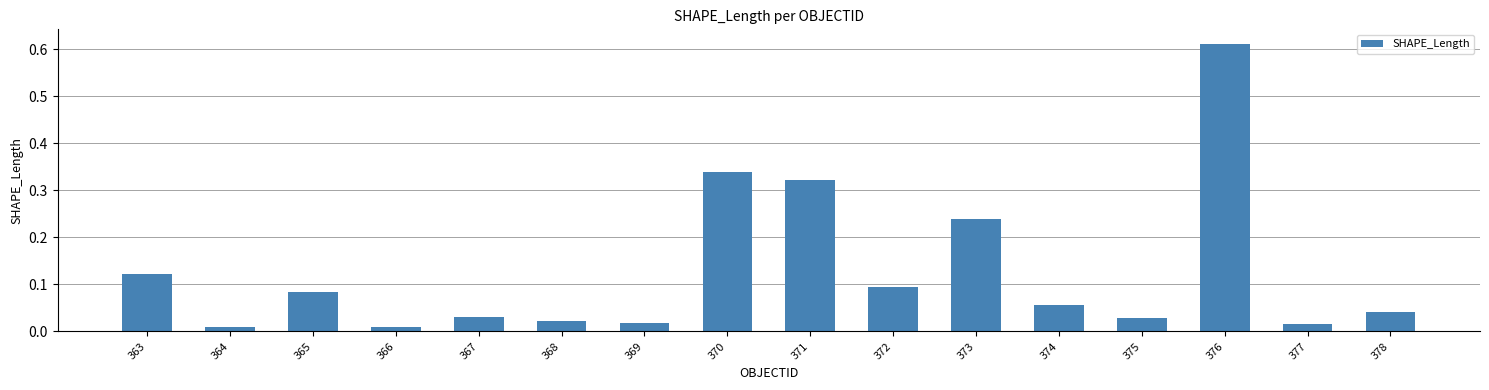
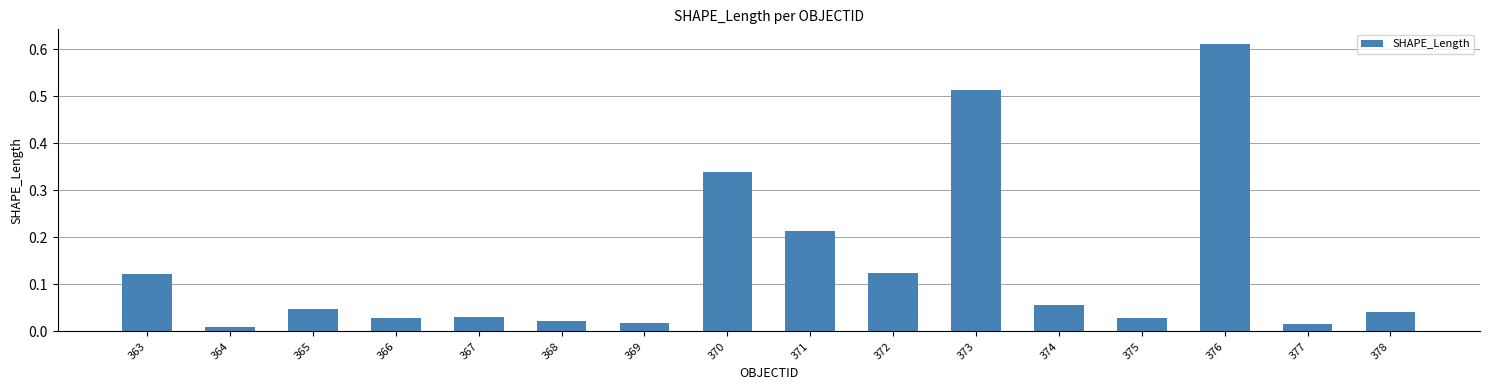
  {
    "363": 0.12,
    "364": 0.01,
-   "365": 0.08,
-   "366": 0.01,
+   "365": 0.05,
+   "366": 0.03,
    "367": 0.03,
    "368": 0.02,
    "369": 0.02,
    "370": 0.34,
-   "371": 0.32,
-   "372": 0.09,
-   "373": 0.24,
+   "371": 0.21,
+   "372": 0.13,
+   "373": 0.51,
    "374": 0.06,
    "375": 0.03,
    "376": 0.61,
    "377": 0.02,
    "378": 0.04
  }
